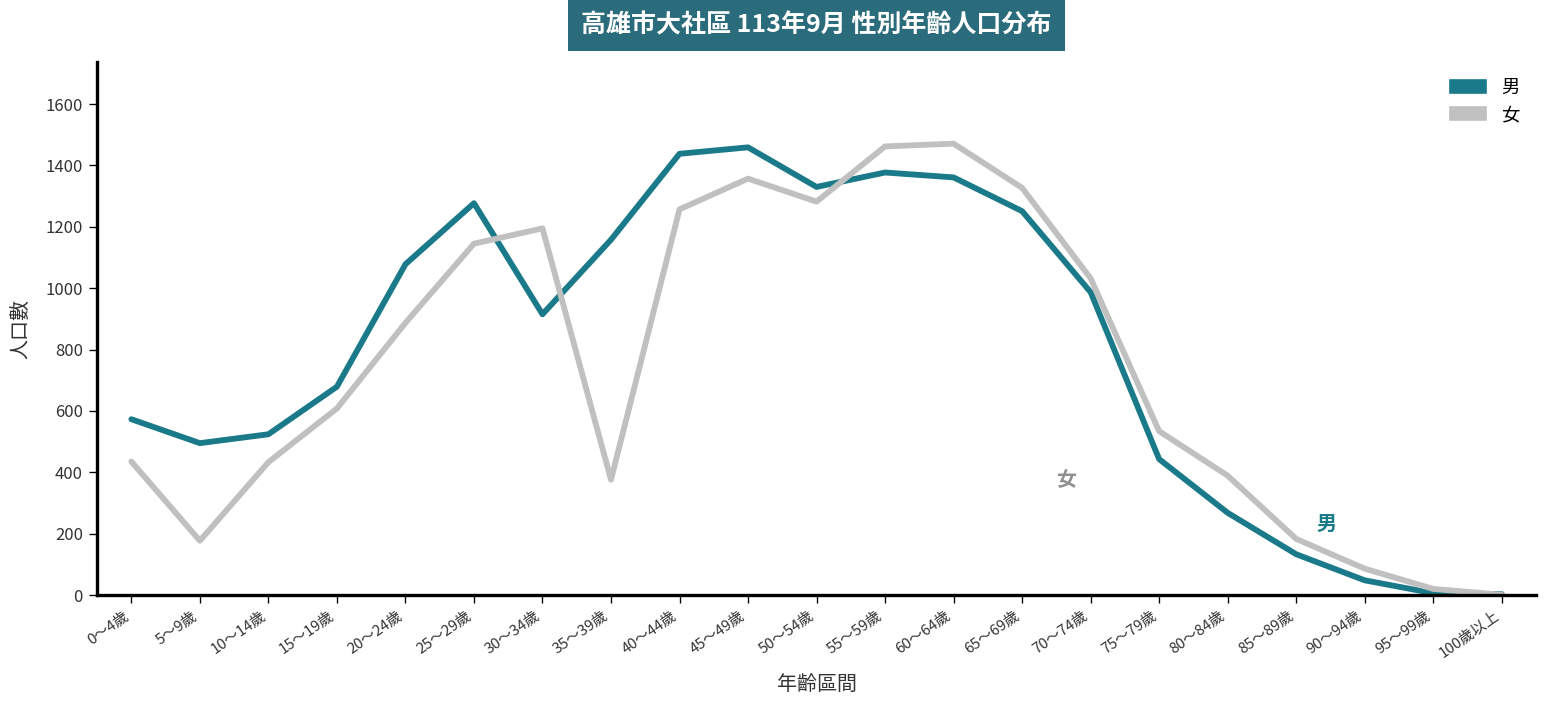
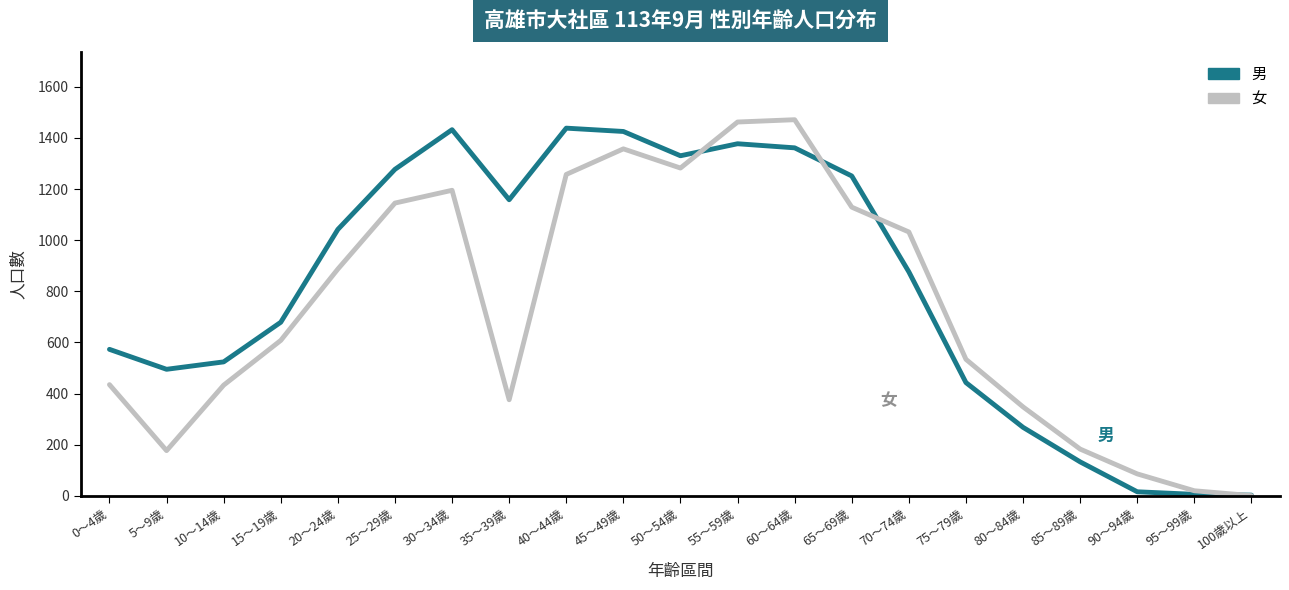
  {
    "男": {
      "0～4歲": 570,
      "5～9歲": 500,
      "10～14歲": 520,
      "15～19歲": 680,
-     "20～24歲": 1080,
+     "20～24歲": 1040,
      "25～29歲": 1280,
-     "30～34歲": 920,
+     "30～34歲": 1430,
      "35～39歲": 1160,
      "40～44歲": 1440,
-     "45～49歲": 1460,
+     "45～49歲": 1430,
      "50～54歲": 1330,
      "55～59歲": 1380,
      "60～64歲": 1360,
      "65～69歲": 1250,
-     "70～74歲": 990,
+     "70～74歲": 880,
      "75～79歲": 440,
      "80～84歲": 270,
      "85～89歲": 130,
-     "90～94歲": 50,
+     "90～94歲": 20,
      "95～99歲": 10
    },
    "女": {
      "0～4歲": 440,
      "5～9歲": 180,
      "10～14歲": 430,
      "15～19歲": 610,
      "20～24歲": 890,
      "25～29歲": 1150,
      "30～34歲": 1200,
      "35～39歲": 380,
      "40～44歲": 1260,
      "45～49歲": 1360,
      "50～54歲": 1280,
      "55～59歲": 1460,
      "60～64歲": 1470,
-     "65～69歲": 1330,
+     "65～69歲": 1130,
      "70～74歲": 1030,
      "75～79歲": 530,
-     "80～84歲": 390,
+     "80～84歲": 350,
      "85～89歲": 180,
      "90～94歲": 90,
      "95～99歲": 20
    }
  }
